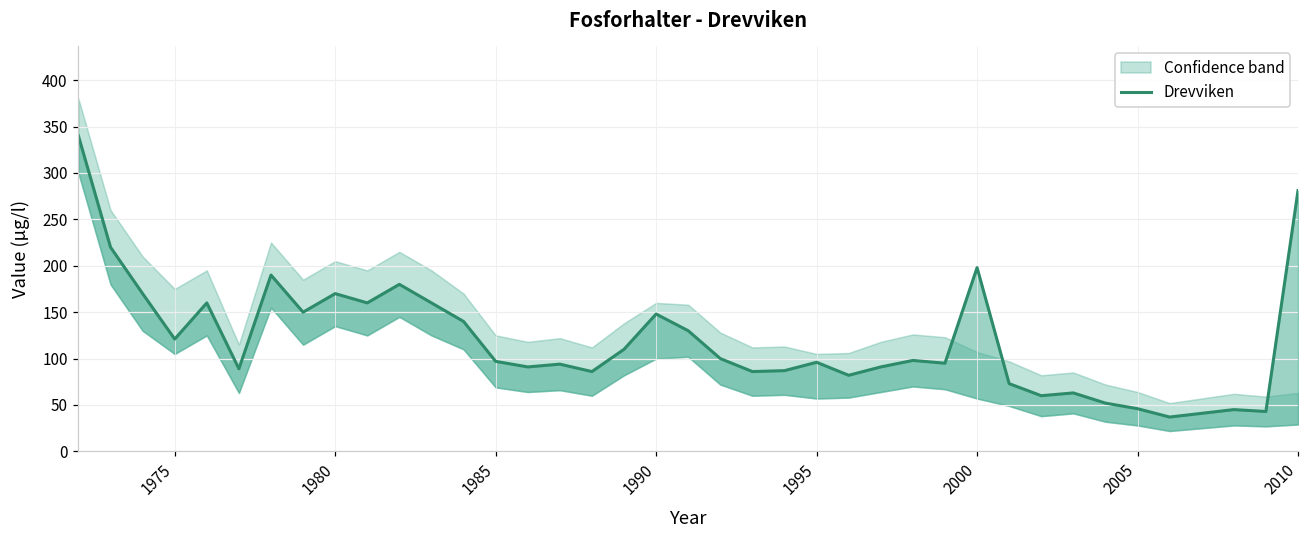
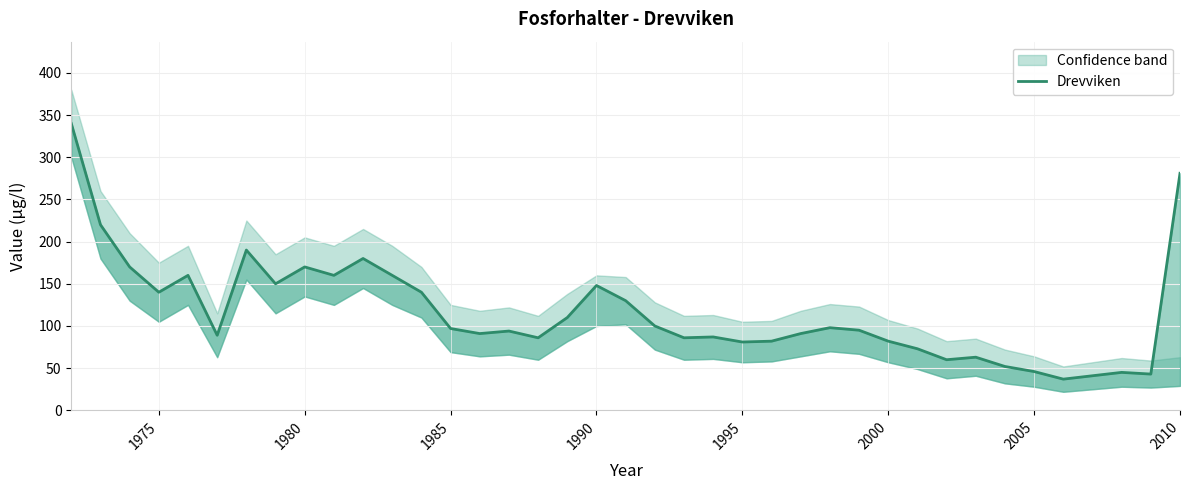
  {
    "Drevviken": {
-     "1975": 120,
+     "1975": 140,
      "1980": 170,
      "1985": 100,
      "1990": 150,
-     "1995": 100,
-     "2000": 200,
+     "1995": 80,
+     "2000": 80,
      "2005": 50,
      "2010": 280
    }
  }
